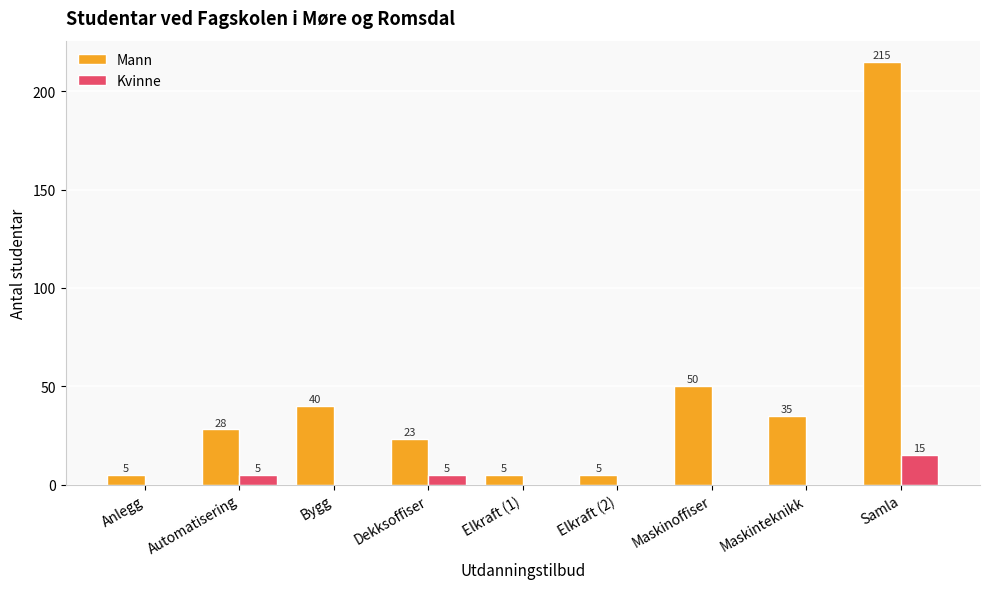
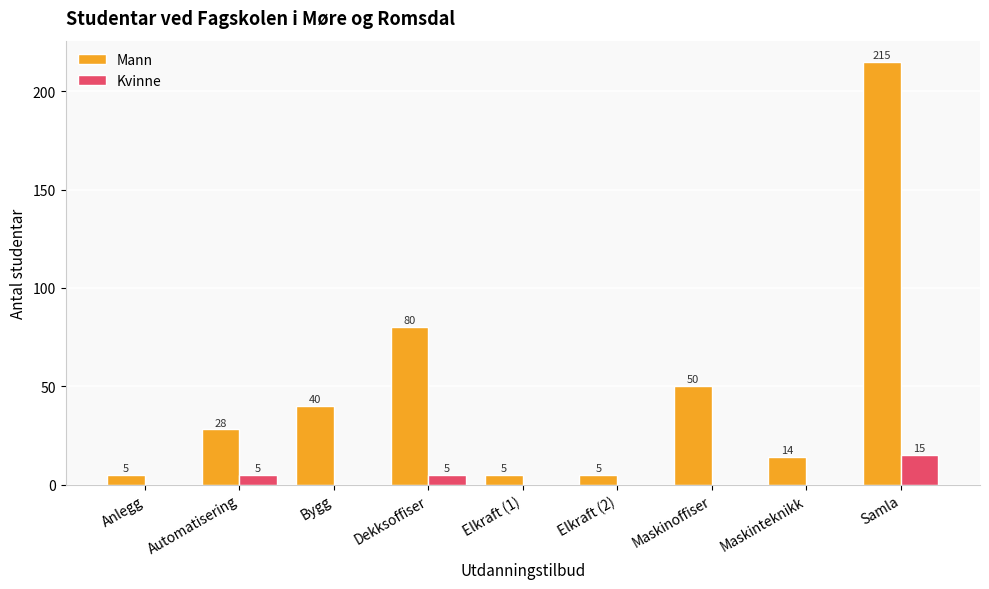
  {
    "Mann": {
      "Anlegg": 5,
      "Automatisering": 28,
      "Bygg": 40,
-     "Dekksoffiser": 23,
+     "Dekksoffiser": 80,
      "Elkraft (1)": 5,
      "Elkraft (2)": 5,
      "Maskinoffiser": 50,
-     "Maskinteknikk": 35,
+     "Maskinteknikk": 14,
      "Samla": 215
    },
    "Kvinne": {
      "Automatisering": 5,
      "Dekksoffiser": 5,
      "Samla": 15
    }
  }
